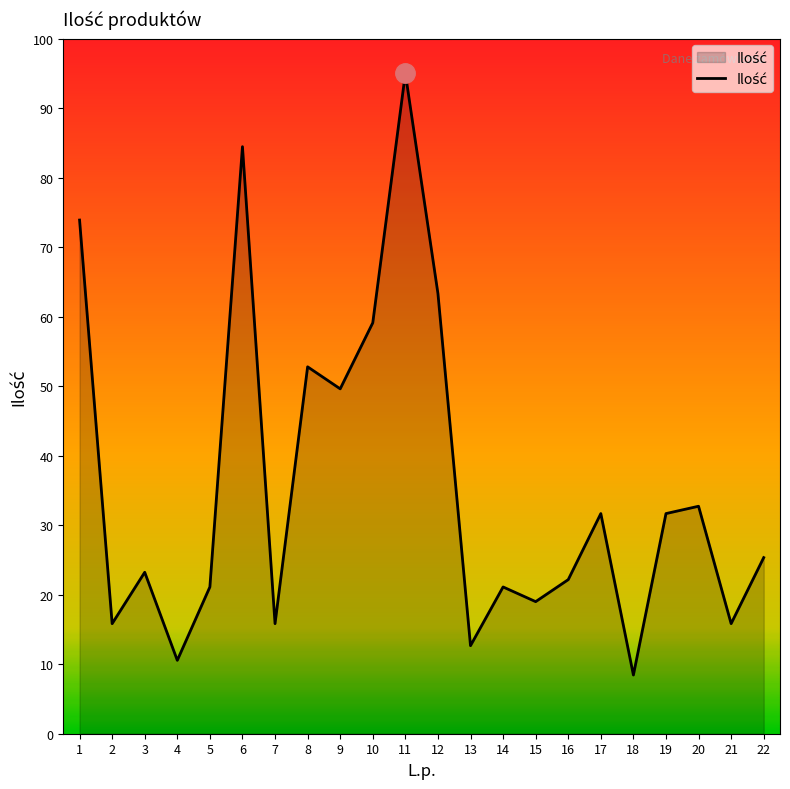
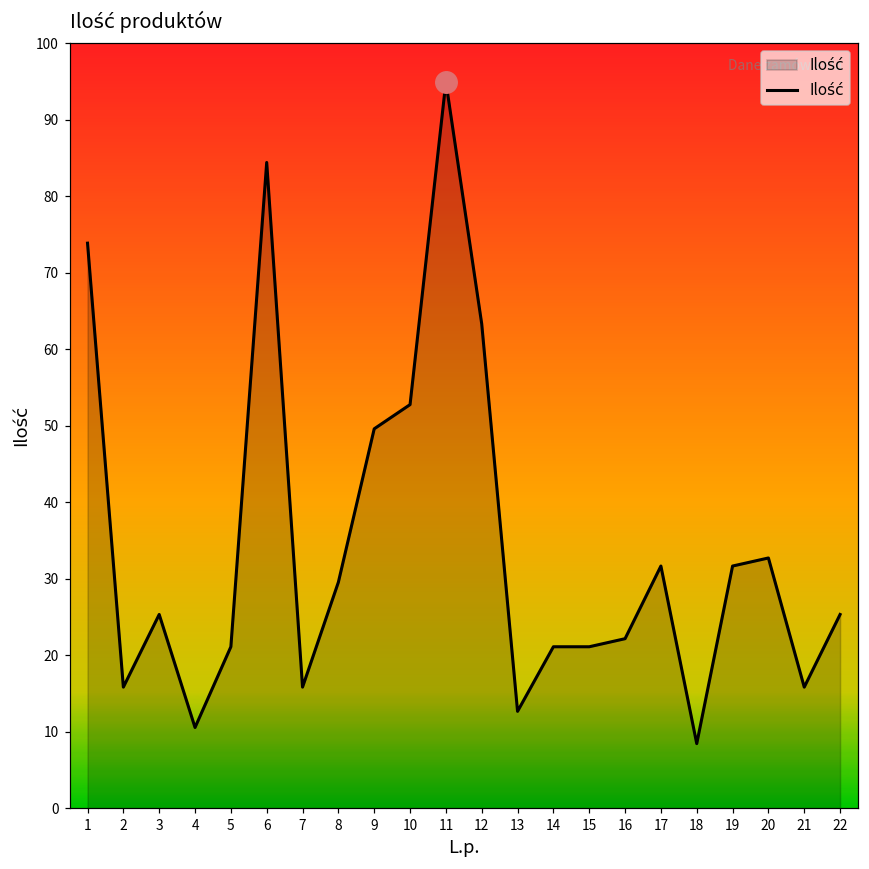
  {
    "Ilość": {
      "1": 74,
      "2": 16,
-     "3": 23,
+     "3": 25,
      "4": 11,
      "5": 21,
      "6": 84,
      "7": 16,
-     "8": 53,
+     "8": 30,
      "9": 50,
-     "10": 59,
+     "10": 53,
      "12": 63,
      "13": 13,
      "14": 21,
-     "15": 19,
+     "15": 21,
      "16": 22,
      "17": 32,
      "18": 8,
      "19": 32,
      "20": 33,
      "21": 16,
      "22": 25
    }
  }
